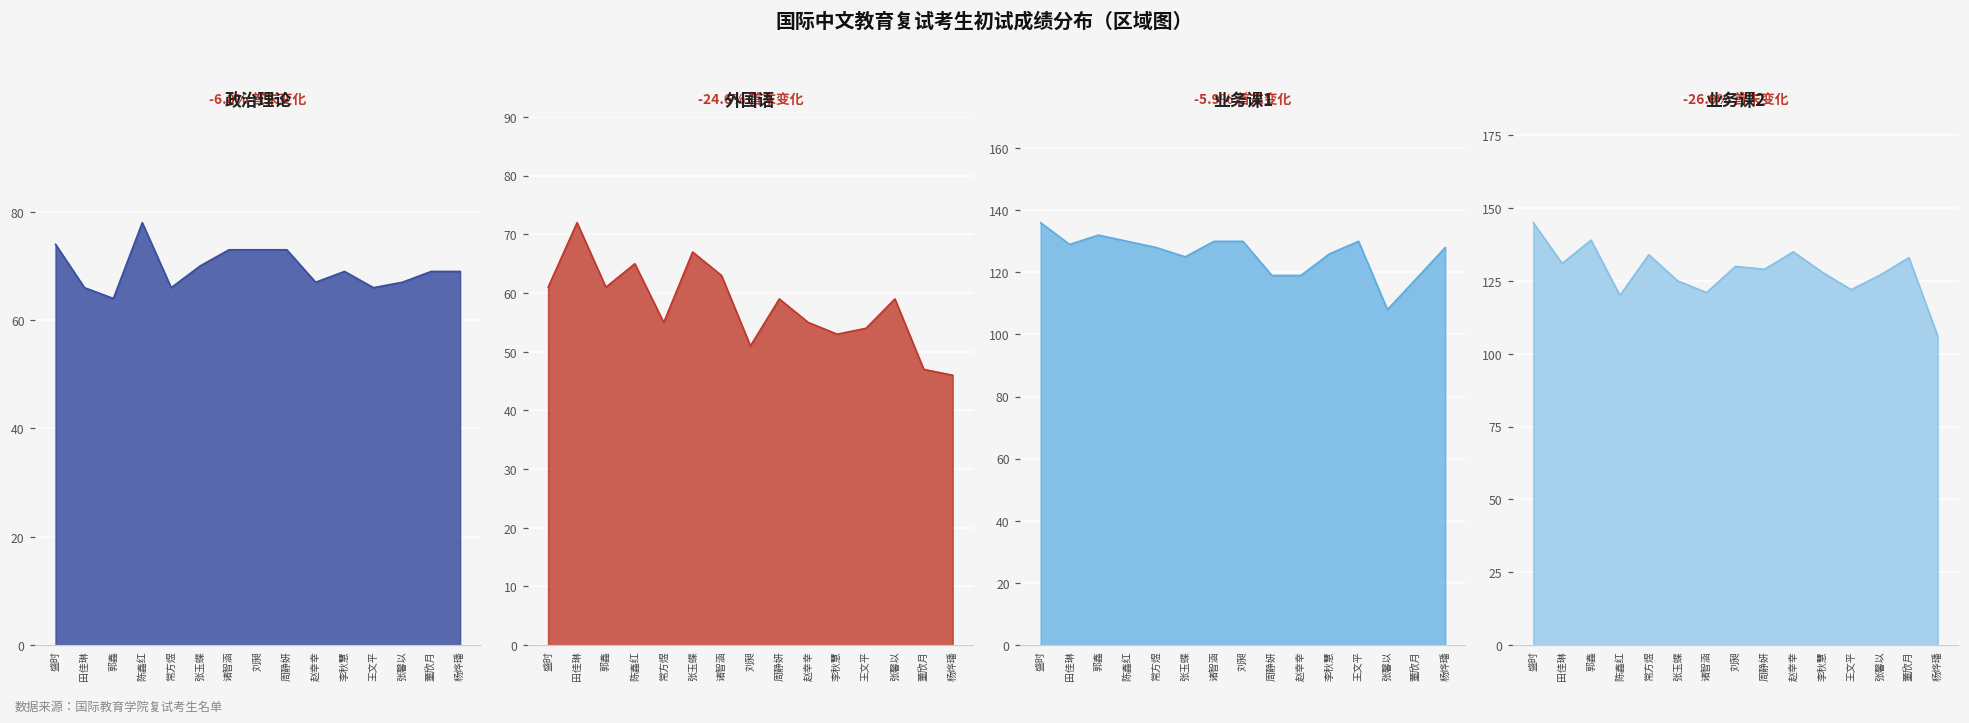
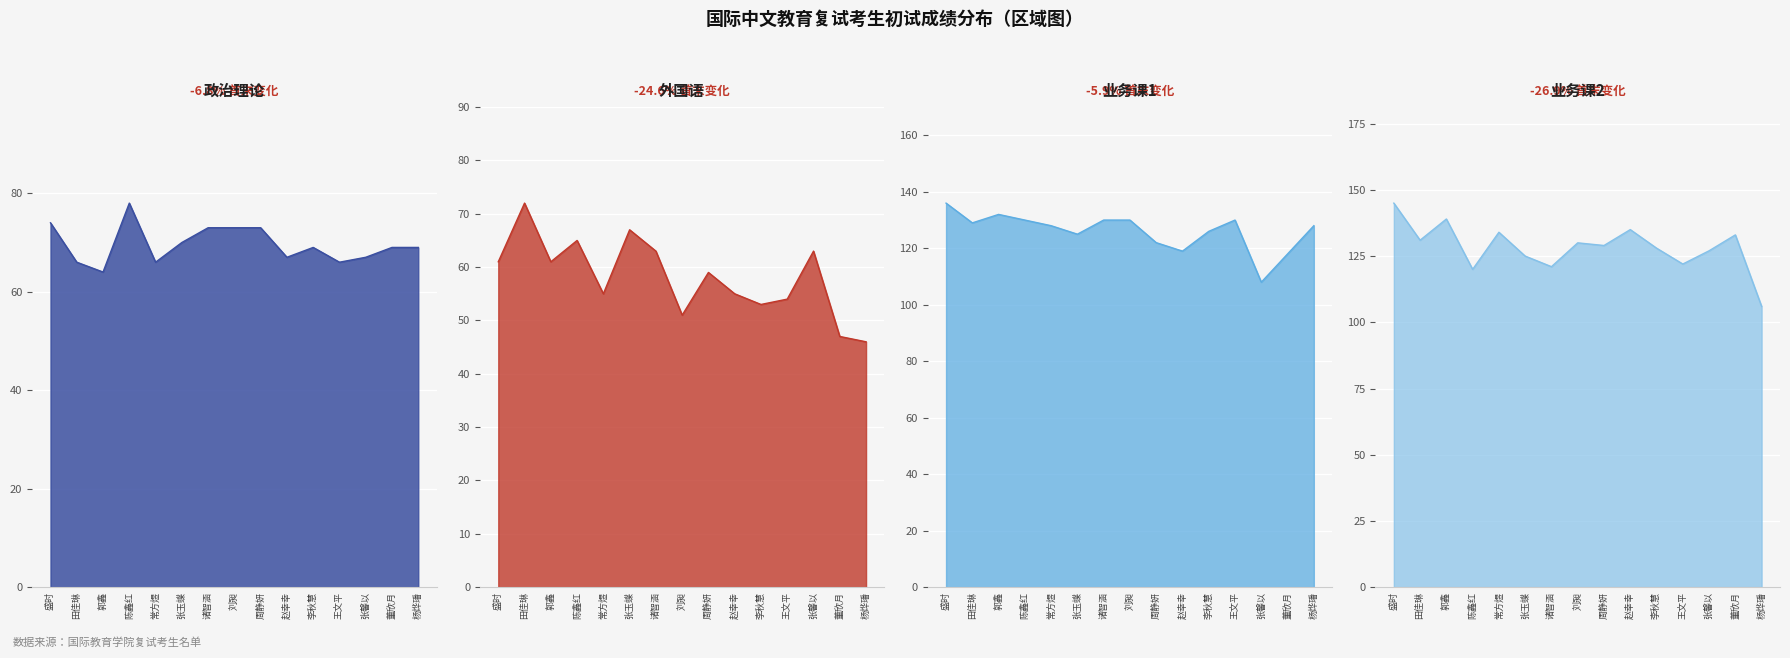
  {
    "政治理论": {
      "盛时": 74,
      "田佳琳": 66,
      "郭鑫": 64,
      "陈鑫红": 78,
      "常方煜": 66,
      "张玉蝶": 70,
      "诸智涵": 73,
      "刘昶": 73,
      "周静妍": 73,
      "赵幸幸": 67,
      "李秋慧": 69,
      "王文平": 66,
      "张馨以": 67,
      "董欣月": 69,
      "杨烨璠": 69
    },
    "外国语": {
      "盛时": 61,
      "田佳琳": 72,
      "郭鑫": 61,
      "陈鑫红": 65,
      "常方煜": 55,
      "张玉蝶": 67,
      "诸智涵": 63,
      "刘昶": 51,
      "周静妍": 59,
      "赵幸幸": 55,
      "李秋慧": 53,
      "王文平": 54,
-     "张馨以": 59,
+     "张馨以": 63,
      "董欣月": 47,
      "杨烨璠": 46
    },
    "业务课1": {
      "盛时": 136,
      "田佳琳": 129,
      "郭鑫": 132,
      "陈鑫红": 130,
      "常方煜": 128,
      "张玉蝶": 125,
      "诸智涵": 130,
      "刘昶": 130,
-     "周静妍": 119,
+     "周静妍": 122,
      "赵幸幸": 119,
      "李秋慧": 126,
      "王文平": 130,
      "张馨以": 108,
      "董欣月": 118,
      "杨烨璠": 128
    },
    "业务课2": {
      "盛时": 145,
      "田佳琳": 131,
      "郭鑫": 139,
      "陈鑫红": 120,
      "常方煜": 134,
      "张玉蝶": 125,
      "诸智涵": 121,
      "刘昶": 130,
      "周静妍": 129,
      "赵幸幸": 135,
      "李秋慧": 128,
      "王文平": 122,
      "张馨以": 127,
      "董欣月": 133,
      "杨烨璠": 106
    }
  }
